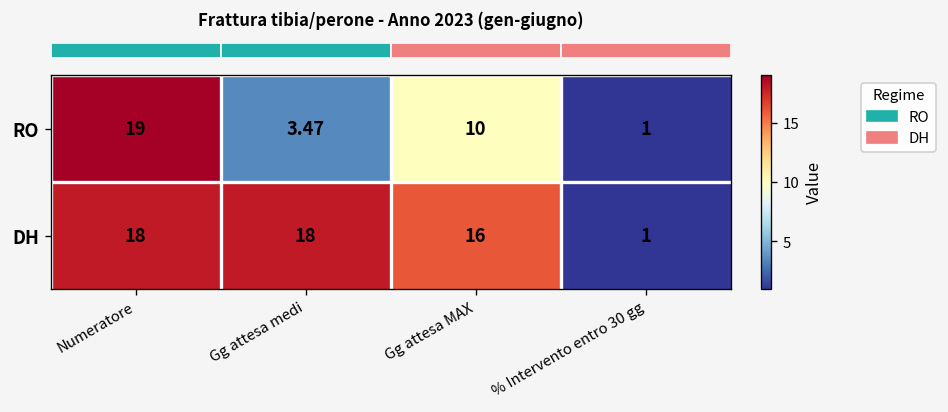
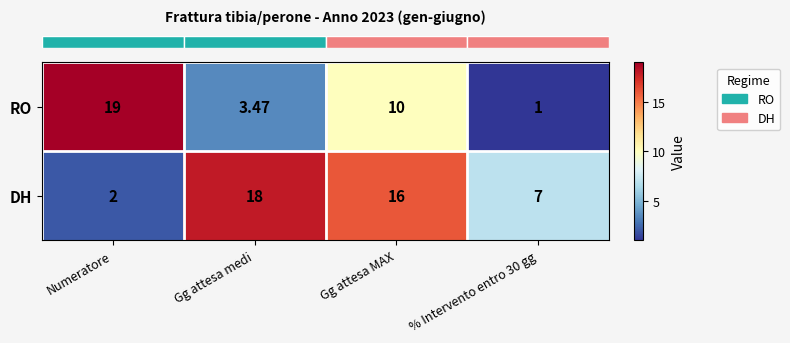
  {
    "RO": {
      "Numeratore": 19,
      "Gg attesa medi": 3.47,
      "Gg attesa MAX": 10,
      "% Intervento entro 30 gg": 1
    },
    "DH": {
-     "Numeratore": 18,
+     "Numeratore": 2,
      "Gg attesa medi": 18,
      "Gg attesa MAX": 16,
-     "% Intervento entro 30 gg": 1
+     "% Intervento entro 30 gg": 7
    }
  }
